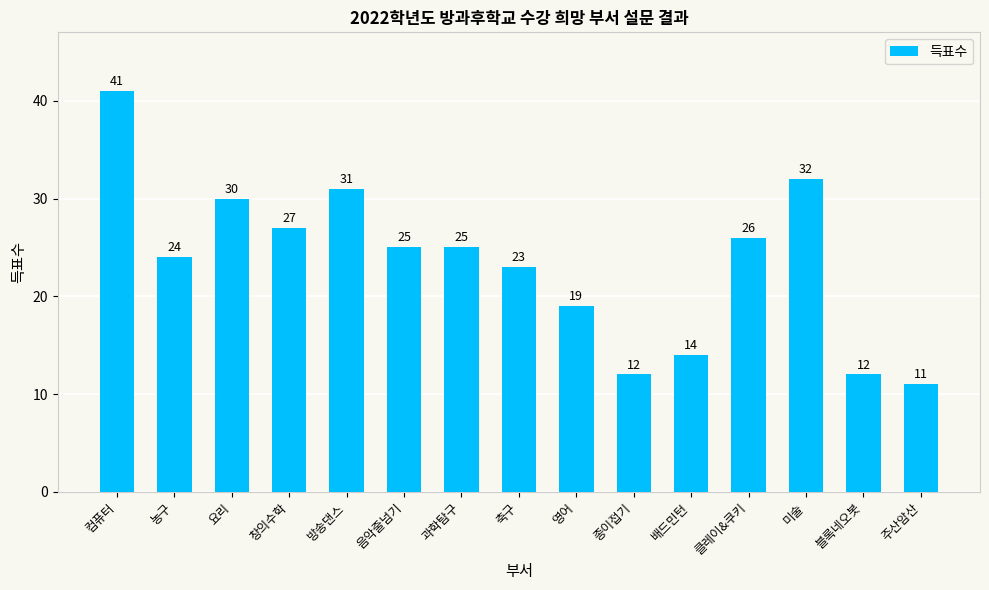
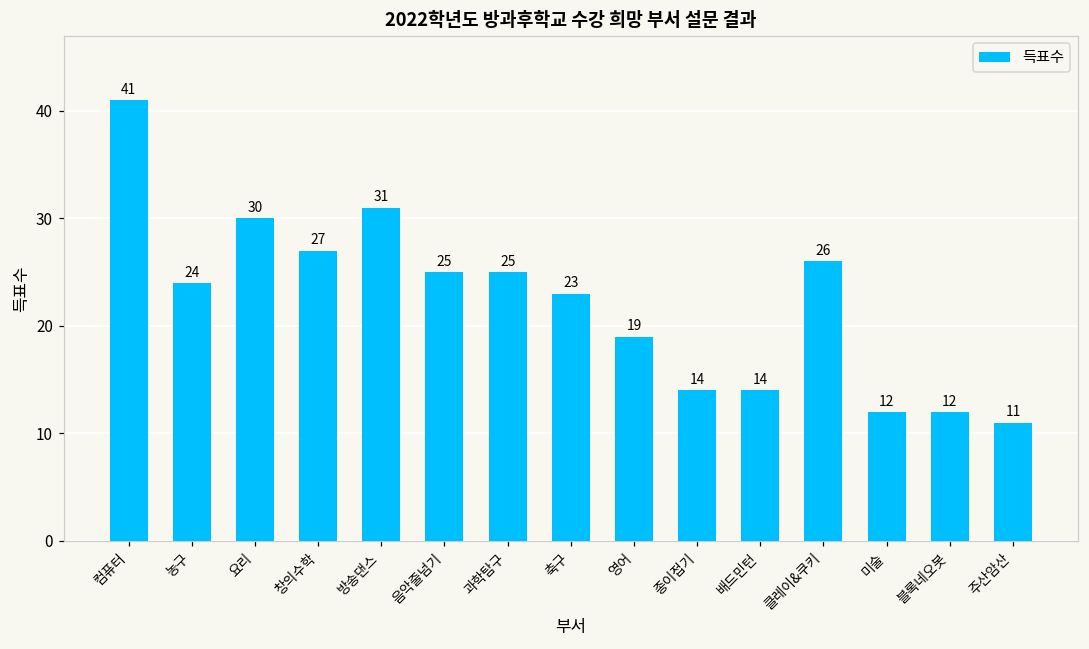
  {
    "컴퓨터": 41,
    "농구": 24,
    "요리": 30,
    "창의수학": 27,
    "방송댄스": 31,
    "음악줄넘기": 25,
    "과학탐구": 25,
    "축구": 23,
    "영어": 19,
-   "종이접기": 12,
+   "종이접기": 14,
    "배드민턴": 14,
    "클레이&쿠키": 26,
-   "미술": 32,
+   "미술": 12,
    "블록네오봇": 12,
    "주산암산": 11
  }
